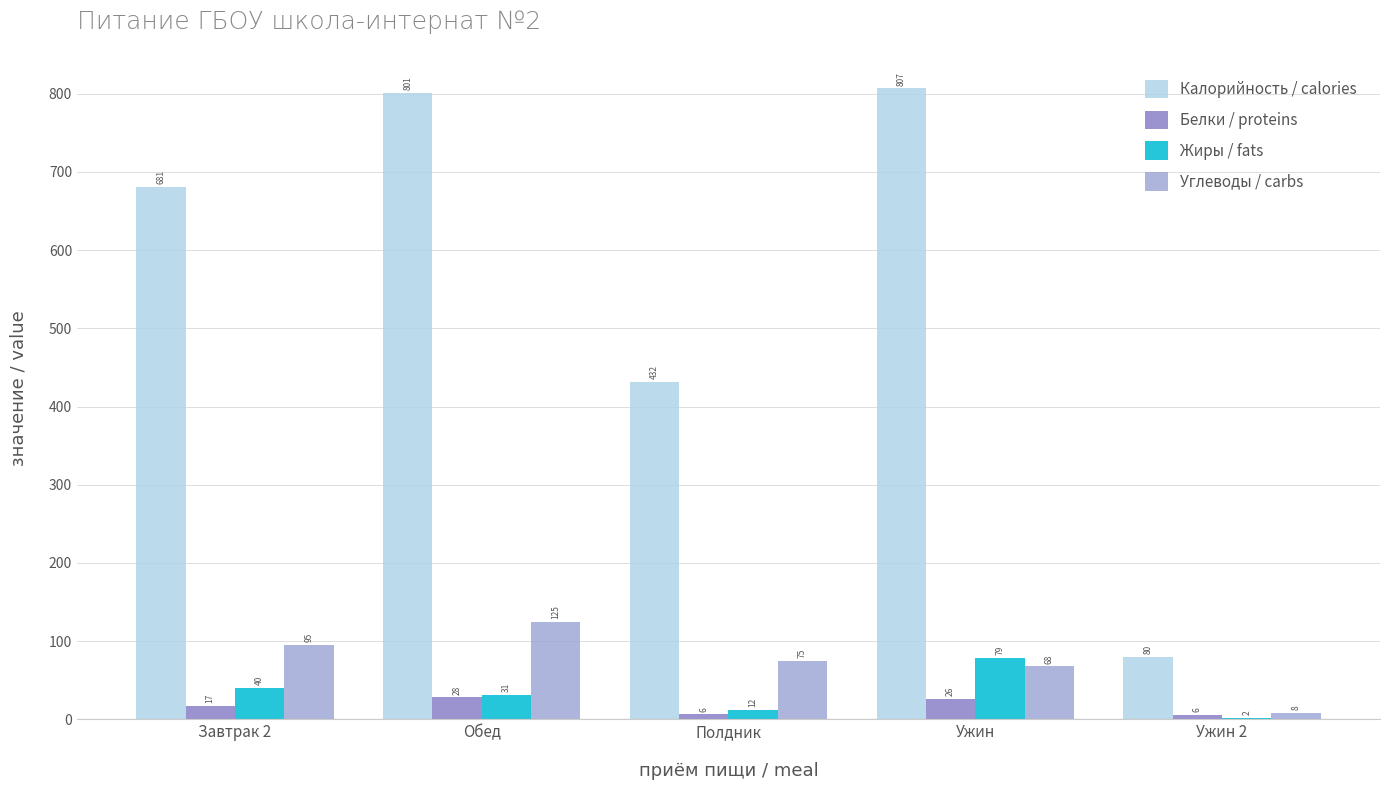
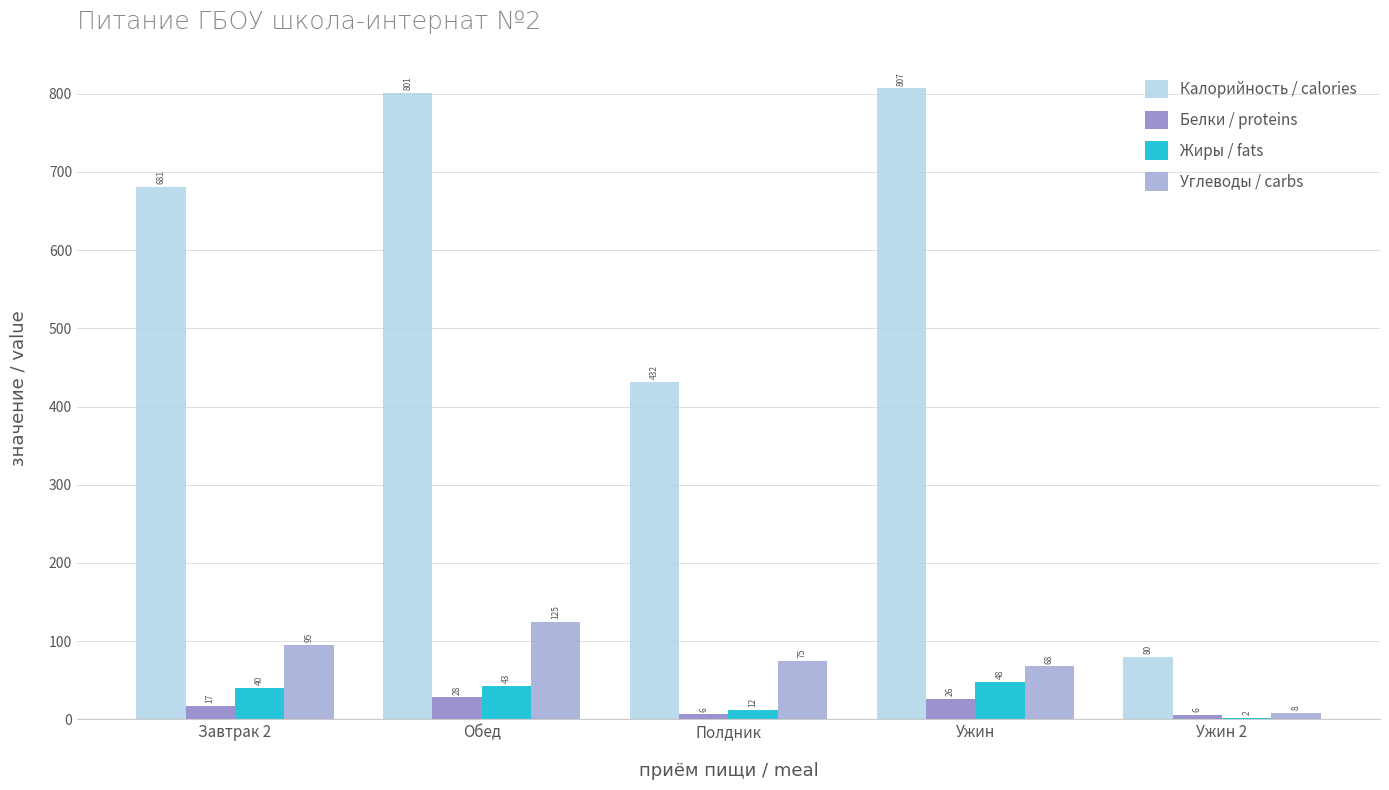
  {
    "Жиры / fats": {
      "Завтрак 2": 40,
-     "Обед": 31,
+     "Обед": 43,
      "Полдник": 12,
-     "Ужин": 79,
+     "Ужин": 48,
      "Ужин 2": 2
    }
  }
